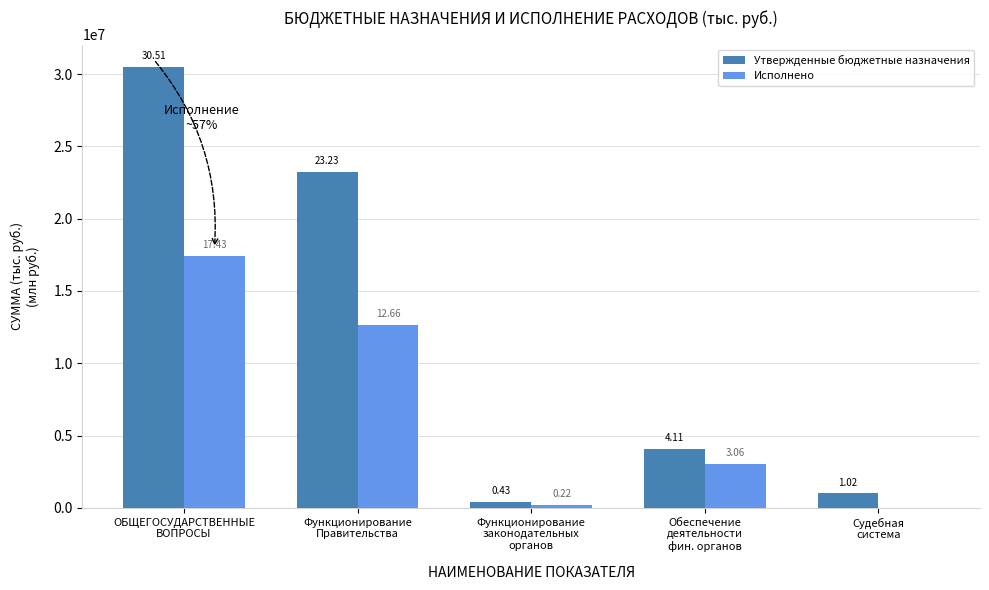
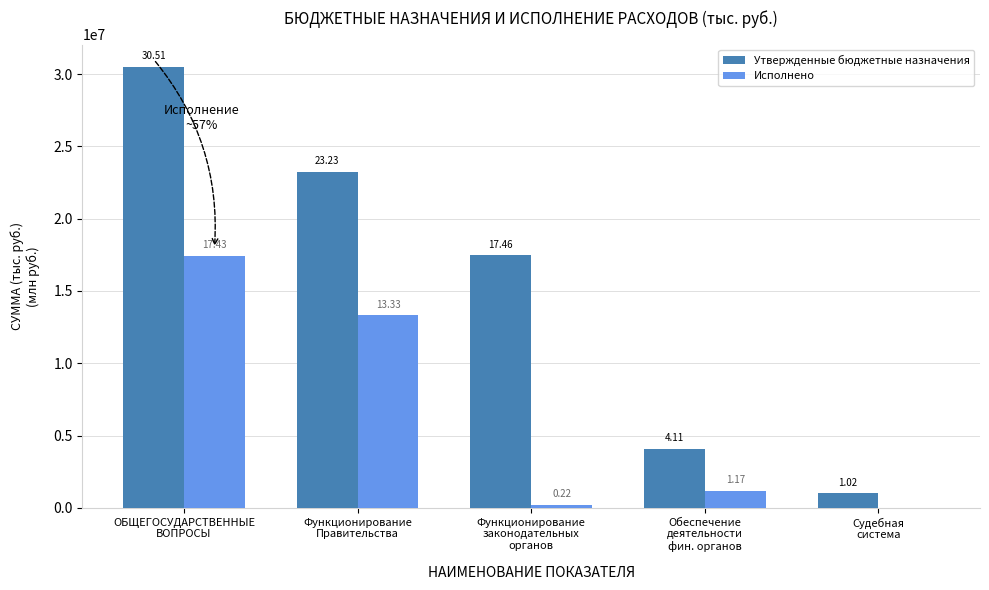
  {
    "Утвержденные бюджетные назначения": {
-     "Функционирование законодательных органов": 0.43
+     "Функционирование законодательных органов": 17.46
    },
    "Исполнено": {
-     "Функционирование Правительства": 12.66,
-     "Обеспечение деятельности фин. органов": 3.06
+     "Функционирование Правительства": 13.33,
+     "Обеспечение деятельности фин. органов": 1.17
    }
  }
